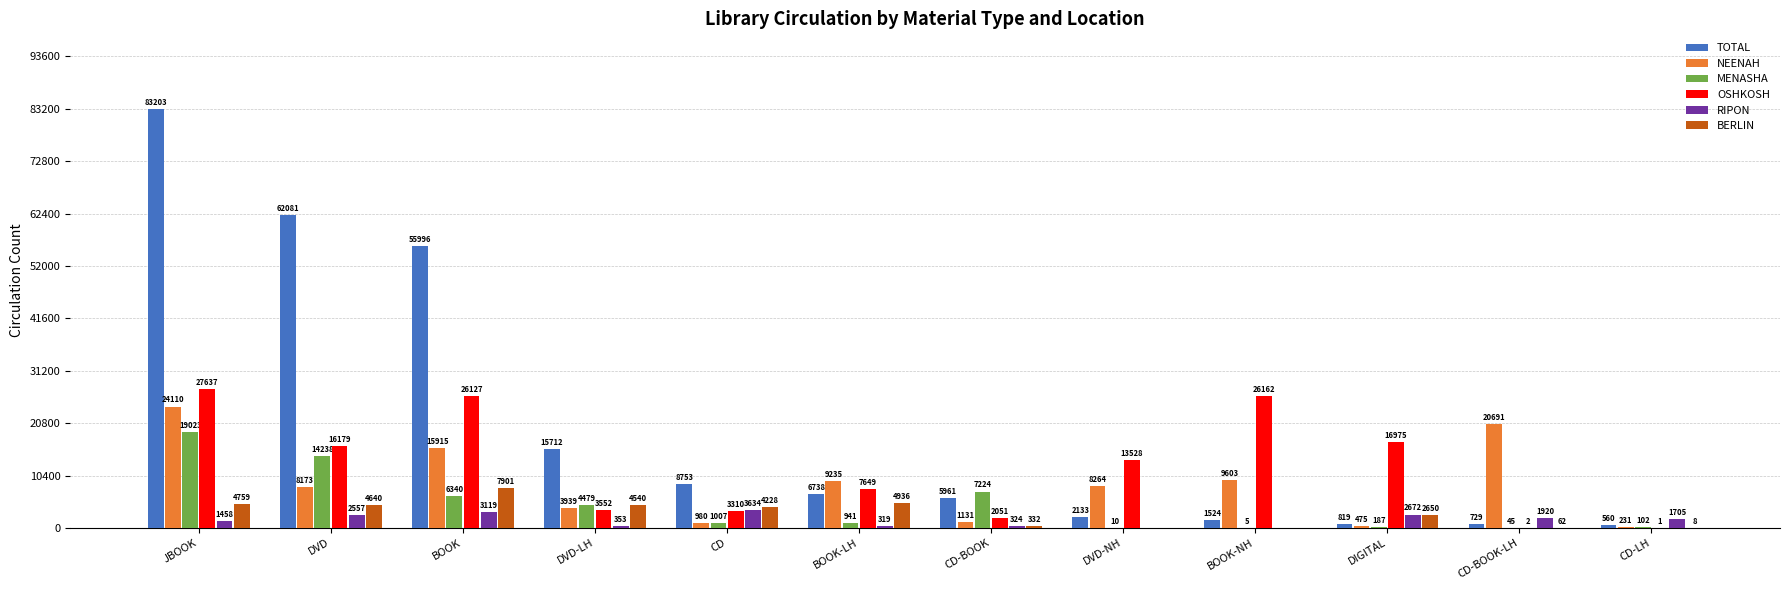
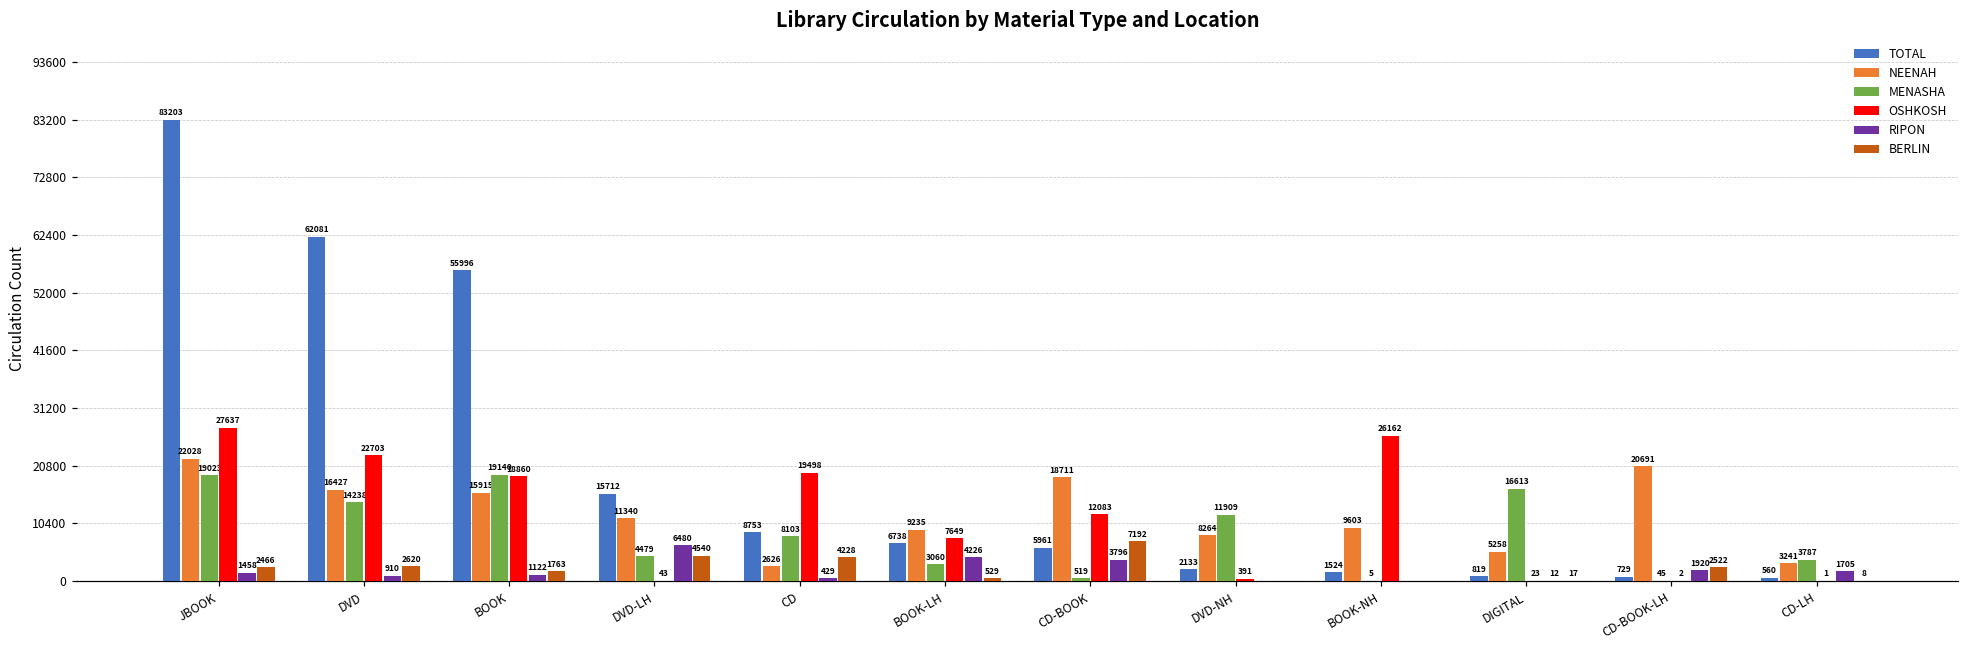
  {
    "TOTAL": {
      "JBOOK": 83203,
      "DVD": 62081,
      "BOOK": 55996,
      "DVD-LH": 15712,
      "CD": 8753,
      "BOOK-LH": 6738,
      "CD-BOOK": 5961,
      "DVD-NH": 2133,
      "BOOK-NH": 1524,
      "DIGITAL": 819,
      "CD-BOOK-LH": 729,
      "CD-LH": 560
    },
    "NEENAH": {
-     "JBOOK": 24110,
-     "DVD": 8173,
+     "JBOOK": 22028,
+     "DVD": 16427,
      "BOOK": 15915,
-     "DVD-LH": 3939,
-     "CD": 980,
+     "DVD-LH": 11340,
+     "CD": 2626,
      "BOOK-LH": 9235,
-     "CD-BOOK": 1131,
+     "CD-BOOK": 18711,
      "DVD-NH": 8264,
      "BOOK-NH": 9603,
-     "DIGITAL": 475,
+     "DIGITAL": 5258,
      "CD-BOOK-LH": 20691,
-     "CD-LH": 231
+     "CD-LH": 3241
    },
    "MENASHA": {
      "JBOOK": 19023,
      "DVD": 14238,
-     "BOOK": 6340,
+     "BOOK": 19140,
      "DVD-LH": 4479,
-     "CD": 1007,
-     "BOOK-LH": 941,
-     "CD-BOOK": 7224,
-     "DVD-NH": 10,
+     "CD": 8103,
+     "BOOK-LH": 3060,
+     "CD-BOOK": 519,
+     "DVD-NH": 11909,
      "BOOK-NH": 5,
-     "DIGITAL": 187,
+     "DIGITAL": 16613,
      "CD-BOOK-LH": 45,
-     "CD-LH": 102
+     "CD-LH": 3787
    },
    "OSHKOSH": {
      "JBOOK": 27637,
-     "DVD": 16179,
-     "BOOK": 26127,
-     "DVD-LH": 3552,
-     "CD": 3310,
+     "DVD": 22703,
+     "BOOK": 18860,
+     "DVD-LH": 43,
+     "CD": 19498,
      "BOOK-LH": 7649,
-     "CD-BOOK": 2051,
-     "DVD-NH": 13528,
+     "CD-BOOK": 12083,
+     "DVD-NH": 391,
      "BOOK-NH": 26162,
-     "DIGITAL": 16975,
+     "DIGITAL": 23,
      "CD-BOOK-LH": 2,
      "CD-LH": 1
    },
    "RIPON": {
      "JBOOK": 1458,
-     "DVD": 2557,
-     "BOOK": 3119,
-     "DVD-LH": 353,
-     "CD": 3634,
-     "BOOK-LH": 319,
-     "CD-BOOK": 324,
-     "DIGITAL": 2672,
+     "DVD": 910,
+     "BOOK": 1122,
+     "DVD-LH": 6480,
+     "CD": 429,
+     "BOOK-LH": 4226,
+     "CD-BOOK": 3796,
+     "DIGITAL": 12,
      "CD-BOOK-LH": 1920,
      "CD-LH": 1705
    },
    "BERLIN": {
-     "JBOOK": 4759,
-     "DVD": 4640,
-     "BOOK": 7901,
+     "JBOOK": 2466,
+     "DVD": 2620,
+     "BOOK": 1763,
      "DVD-LH": 4540,
      "CD": 4228,
-     "BOOK-LH": 4936,
-     "CD-BOOK": 332,
-     "DIGITAL": 2650,
-     "CD-BOOK-LH": 62,
+     "BOOK-LH": 529,
+     "CD-BOOK": 7192,
+     "DIGITAL": 17,
+     "CD-BOOK-LH": 2522,
      "CD-LH": 8
    }
  }
